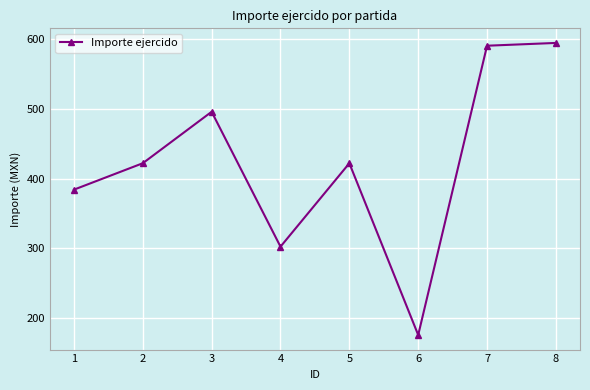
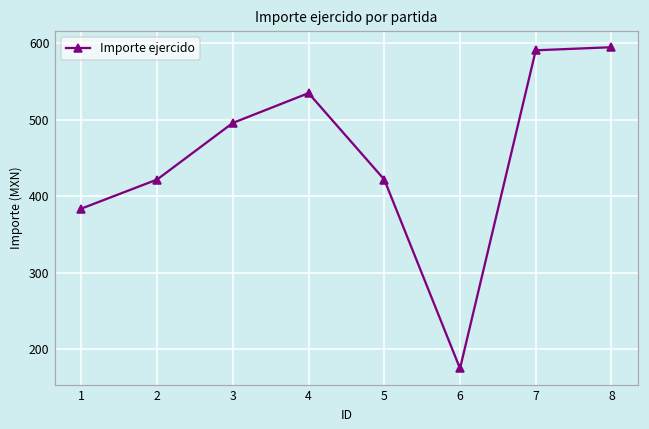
  {
    "1": 380,
    "2": 420,
    "3": 500,
-   "4": 300,
+   "4": 540,
    "5": 420,
    "6": 180,
    "7": 590,
    "8": 600
  }
